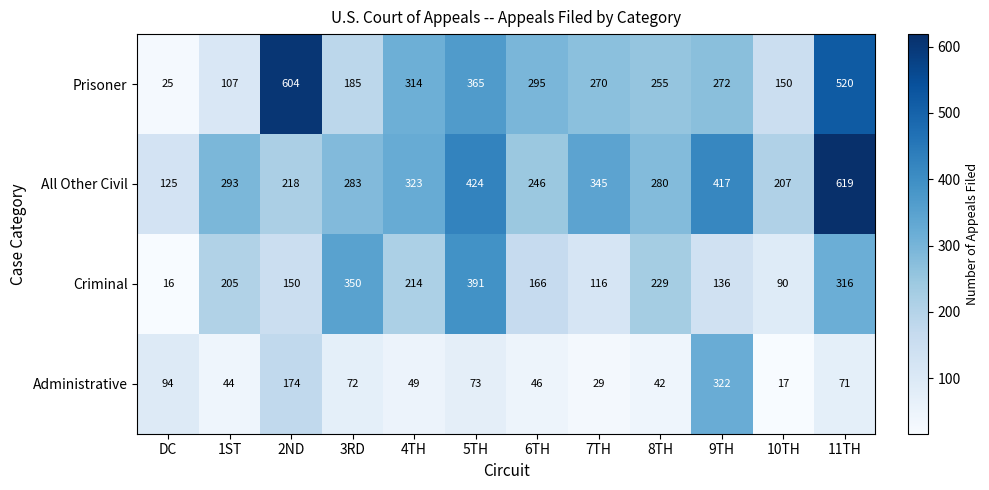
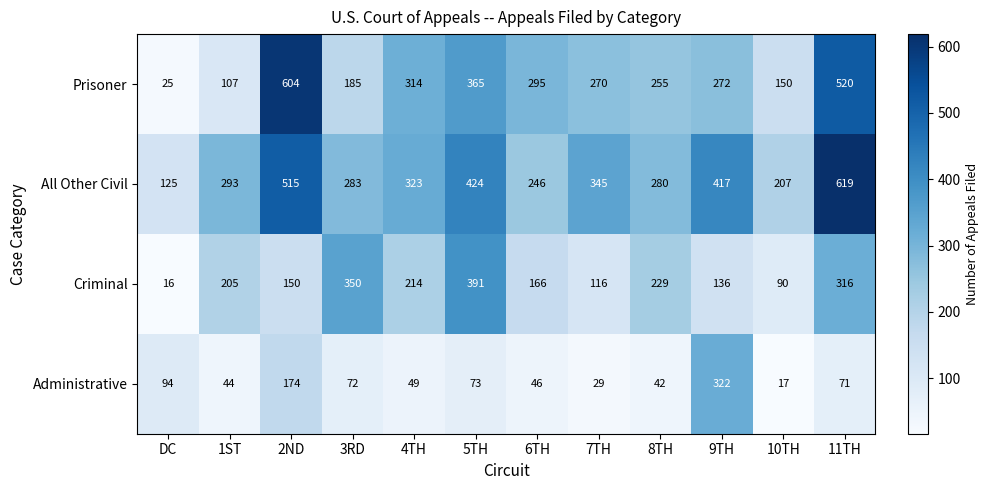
  {
    "Prisoner": {
      "DC": 25,
      "1ST": 107,
      "2ND": 604,
      "3RD": 185,
      "4TH": 314,
      "5TH": 365,
      "6TH": 295,
      "7TH": 270,
      "8TH": 255,
      "9TH": 272,
      "10TH": 150,
      "11TH": 520
    },
    "All Other Civil": {
      "DC": 125,
      "1ST": 293,
-     "2ND": 218,
+     "2ND": 515,
      "3RD": 283,
      "4TH": 323,
      "5TH": 424,
      "6TH": 246,
      "7TH": 345,
      "8TH": 280,
      "9TH": 417,
      "10TH": 207,
      "11TH": 619
    },
    "Criminal": {
      "DC": 16,
      "1ST": 205,
      "2ND": 150,
      "3RD": 350,
      "4TH": 214,
      "5TH": 391,
      "6TH": 166,
      "7TH": 116,
      "8TH": 229,
      "9TH": 136,
      "10TH": 90,
      "11TH": 316
    },
    "Administrative": {
      "DC": 94,
      "1ST": 44,
      "2ND": 174,
      "3RD": 72,
      "4TH": 49,
      "5TH": 73,
      "6TH": 46,
      "7TH": 29,
      "8TH": 42,
      "9TH": 322,
      "10TH": 17,
      "11TH": 71
    }
  }
